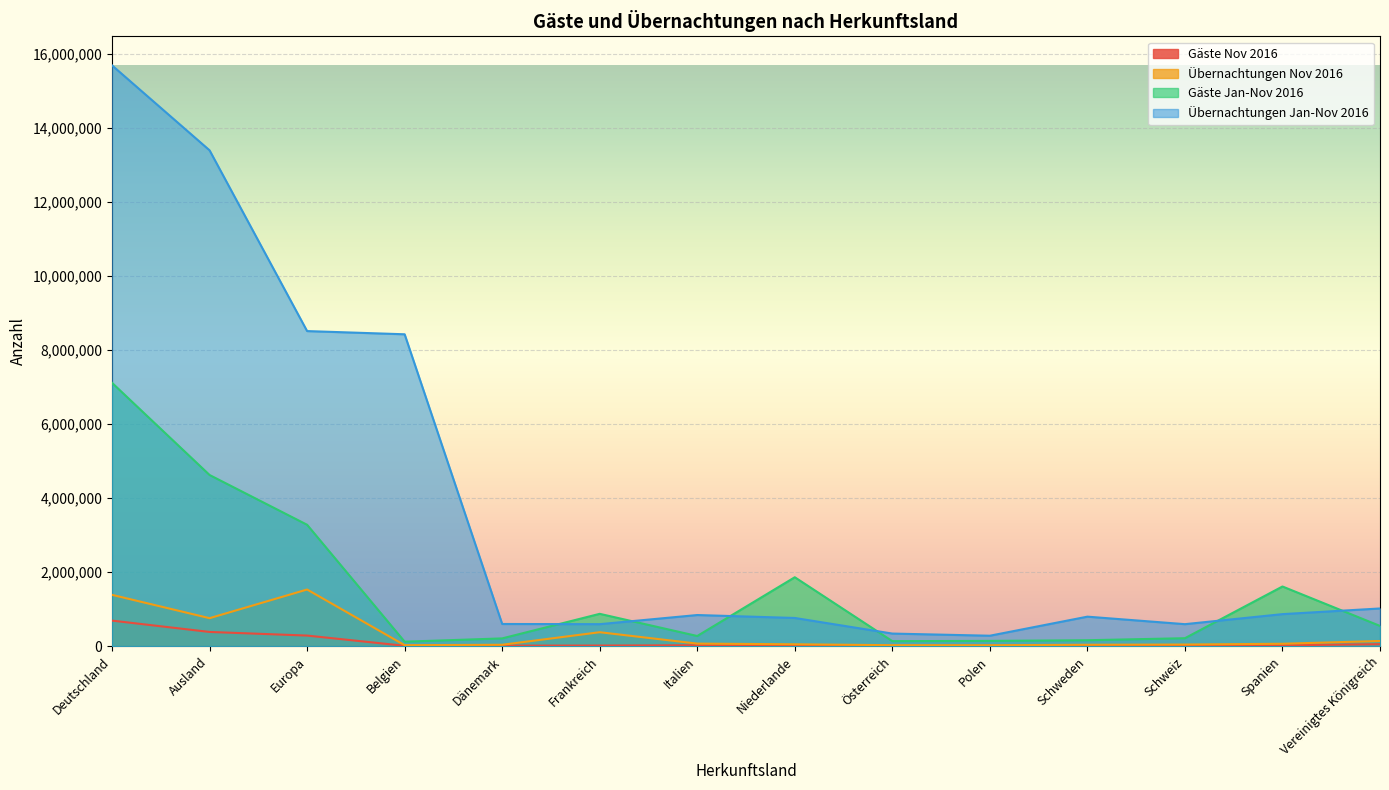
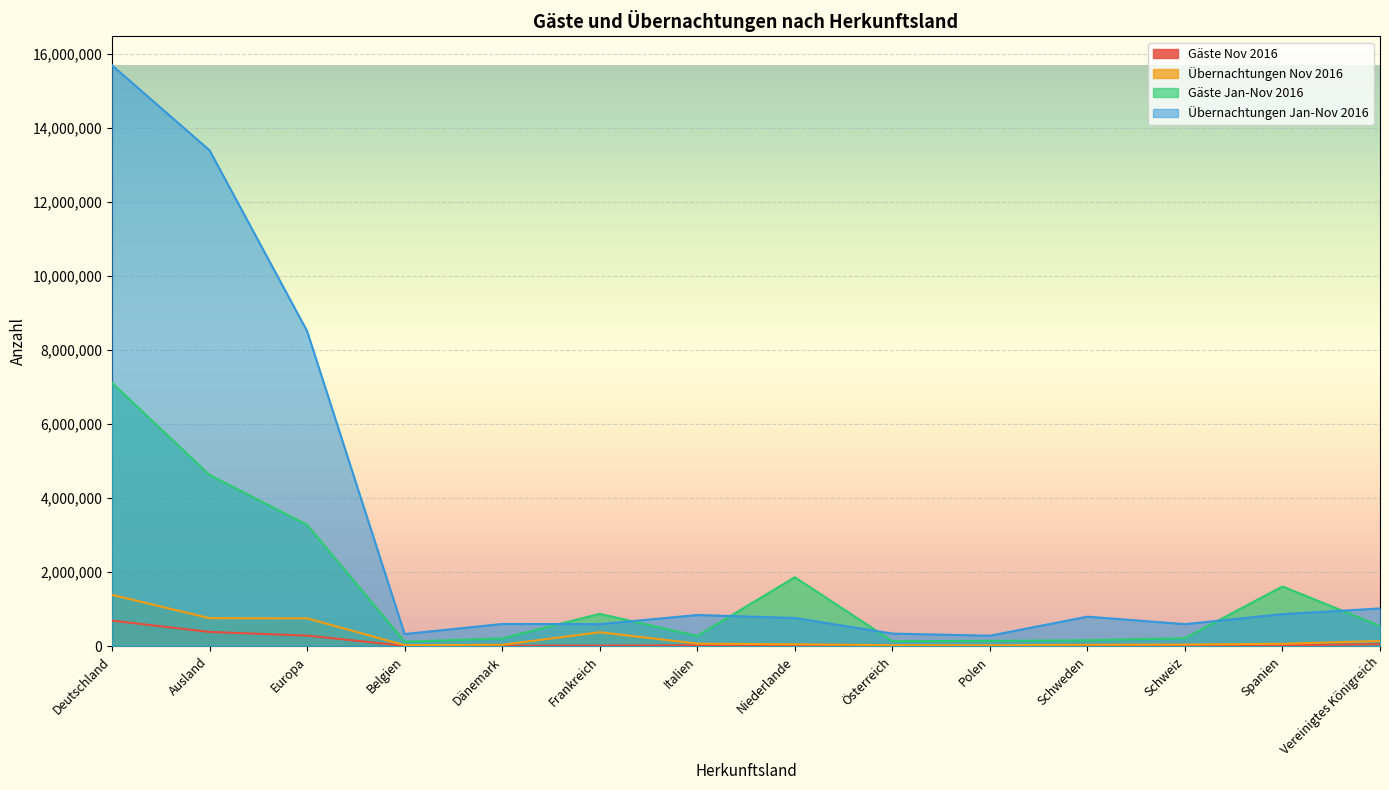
  {
    "Gäste Nov 2016": {
      "Deutschland": "700,000",
      "Ausland": "400,000",
      "Europa": "300,000",
      "Frankreich": "0",
      "Vereinigtes Königreich": "100,000"
    },
    "Übernachtungen Nov 2016": {
      "Deutschland": "1,400,000",
      "Ausland": "800,000",
-     "Europa": "1,500,000",
+     "Europa": "800,000",
      "Frankreich": "400,000",
      "Vereinigtes Königreich": "100,000"
    },
    "Gäste Jan-Nov 2016": {
      "Deutschland": "7,100,000",
      "Ausland": "4,600,000",
      "Europa": "3,300,000",
      "Belgien": "100,000",
      "Dänemark": "200,000",
      "Frankreich": "900,000",
      "Italien": "300,000",
      "Niederlande": "1,900,000",
      "Österreich": "100,000",
      "Polen": "100,000",
      "Schweden": "200,000",
      "Schweiz": "200,000",
      "Spanien": "1,600,000",
      "Vereinigtes Königreich": "500,000"
    },
    "Übernachtungen Jan-Nov 2016": {
      "Deutschland": "15,700,000",
      "Ausland": "13,400,000",
      "Europa": "8,500,000",
-     "Belgien": "8,400,000",
+     "Belgien": "300,000",
      "Dänemark": "600,000",
      "Frankreich": "600,000",
      "Italien": "800,000",
      "Niederlande": "800,000",
      "Österreich": "300,000",
      "Polen": "300,000",
      "Schweden": "800,000",
      "Schweiz": "600,000",
      "Spanien": "900,000",
      "Vereinigtes Königreich": "1,000,000"
    }
  }
